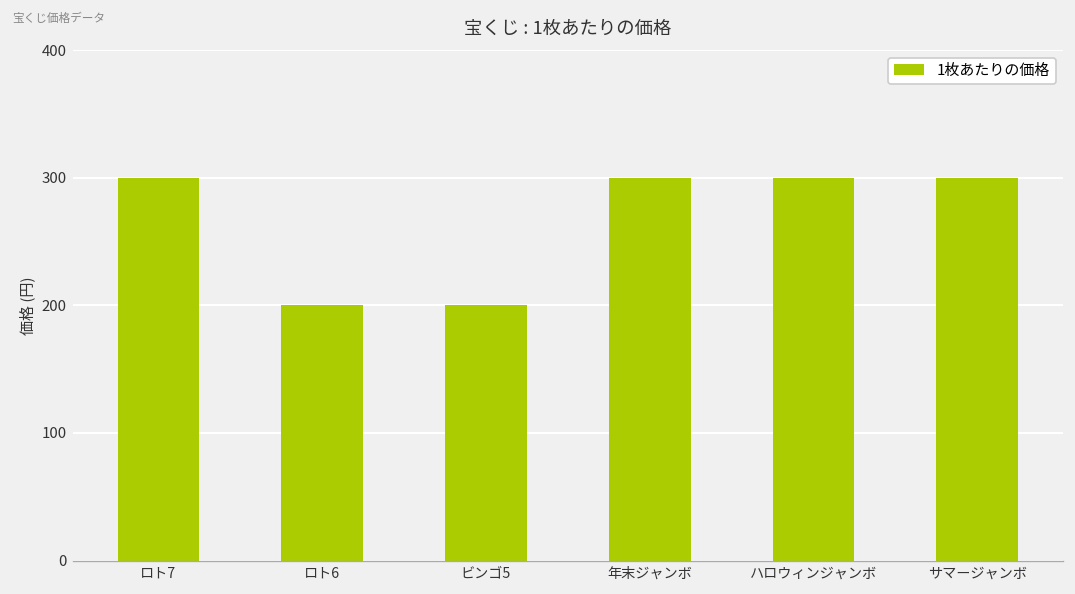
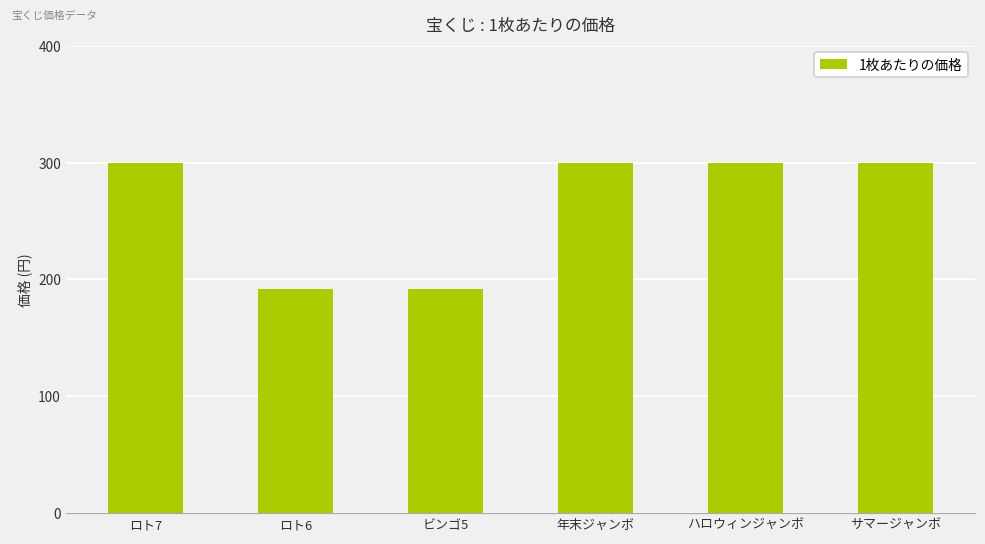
  {
    "ロト7": 300,
-   "ロト6": 200,
-   "ビンゴ5": 200,
+   "ロト6": 192,
+   "ビンゴ5": 192,
    "年末ジャンボ": 300,
    "ハロウィンジャンボ": 300,
    "サマージャンボ": 300
  }
